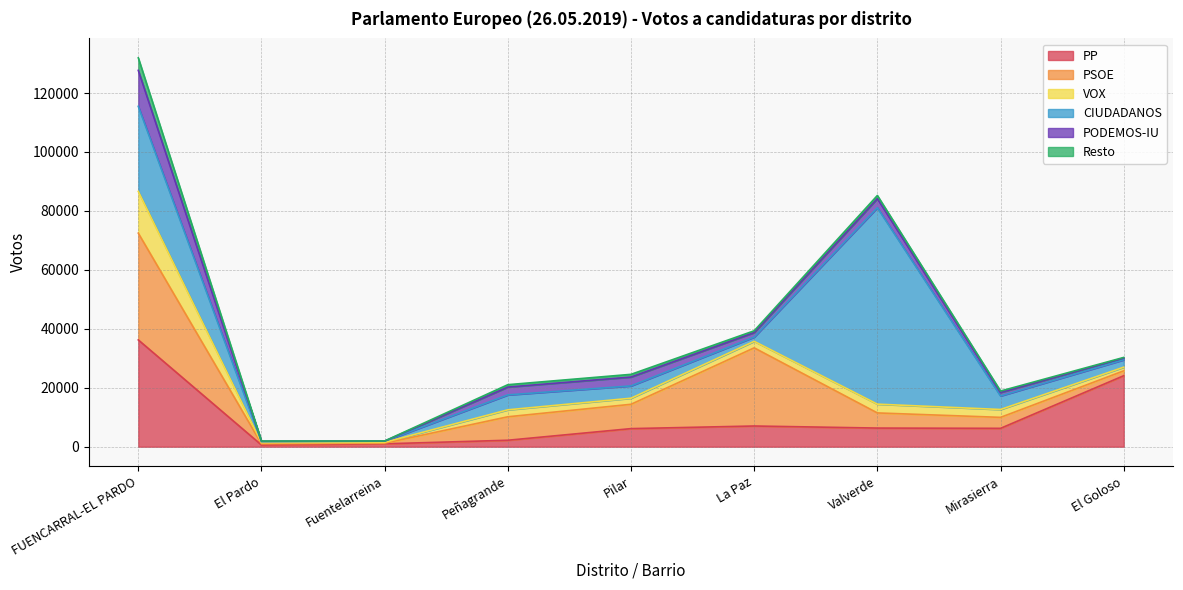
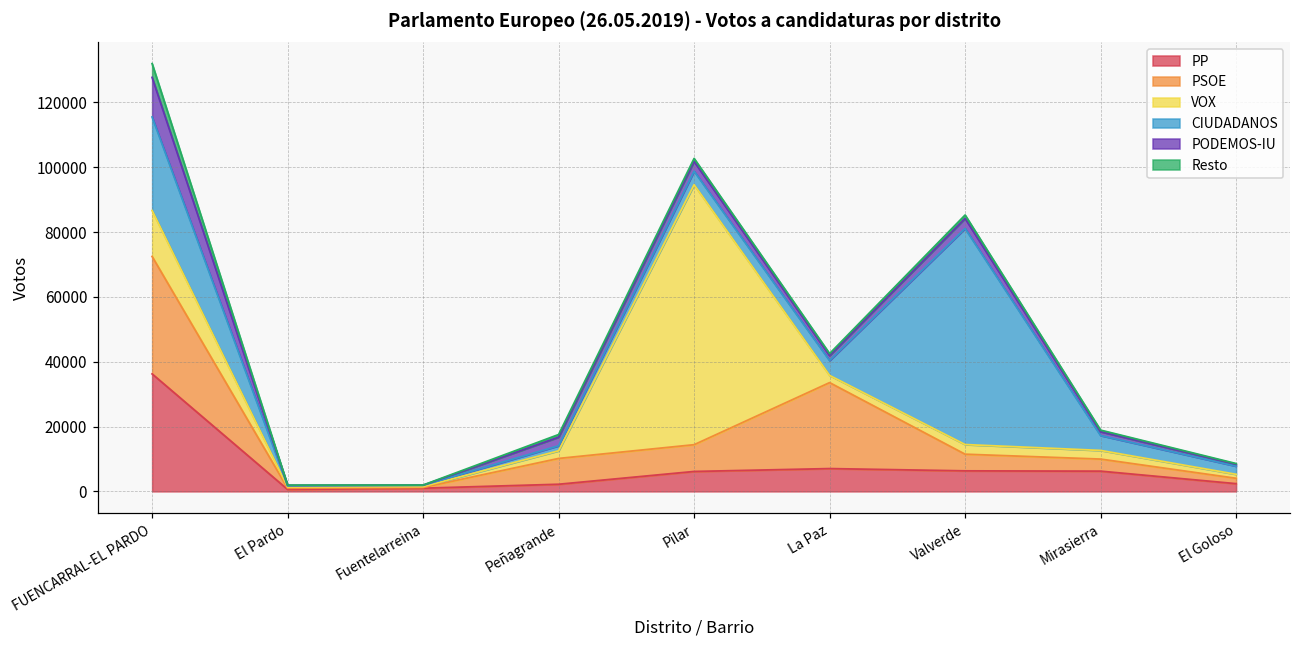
  {
    "PP": {
      "FUENCARRAL-EL PARDO": 36000,
      "Peñagrande": 2000,
      "Pilar": 6000,
      "La Paz": 7000,
      "Valverde": 6000,
      "Mirasierra": 6000,
-     "El Goloso": 24000
+     "El Goloso": 2000
    },
    "PSOE": {
      "FUENCARRAL-EL PARDO": 36000,
      "Peñagrande": 8000,
      "Pilar": 8000,
      "La Paz": 27000,
      "Valverde": 5000,
      "Mirasierra": 4000,
      "El Goloso": 2000
    },
    "VOX": {
      "FUENCARRAL-EL PARDO": 14000,
      "Peñagrande": 2000,
-     "Pilar": 2000,
+     "Pilar": 80000,
      "La Paz": 2000,
      "Valverde": 3000,
      "Mirasierra": 3000,
      "El Goloso": 1000
    },
    "CIUDADANOS": {
      "FUENCARRAL-EL PARDO": 29000,
-     "Peñagrande": 5000,
+     "Peñagrande": 2000,
      "Pilar": 4000,
-     "La Paz": 1000,
+     "La Paz": 5000,
      "Valverde": 67000,
      "Mirasierra": 5000
    },
    "PODEMOS-IU": {
      "FUENCARRAL-EL PARDO": 12000,
      "Pilar": 3000,
      "Valverde": 3000
    },
    "Resto": {
      "FUENCARRAL-EL PARDO": 4000,
      "Pilar": 1000,
      "Valverde": 1000
    }
  }
